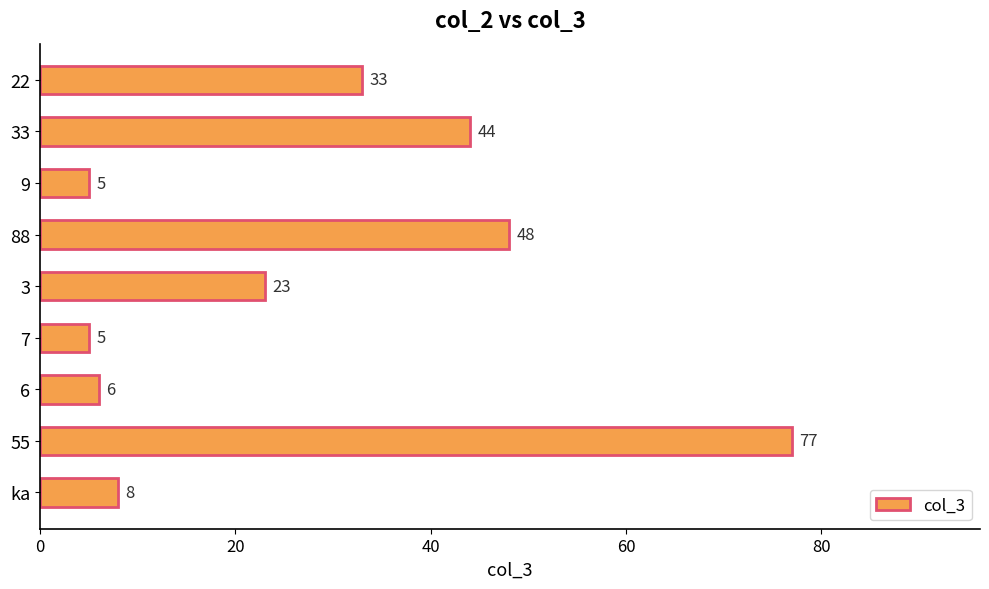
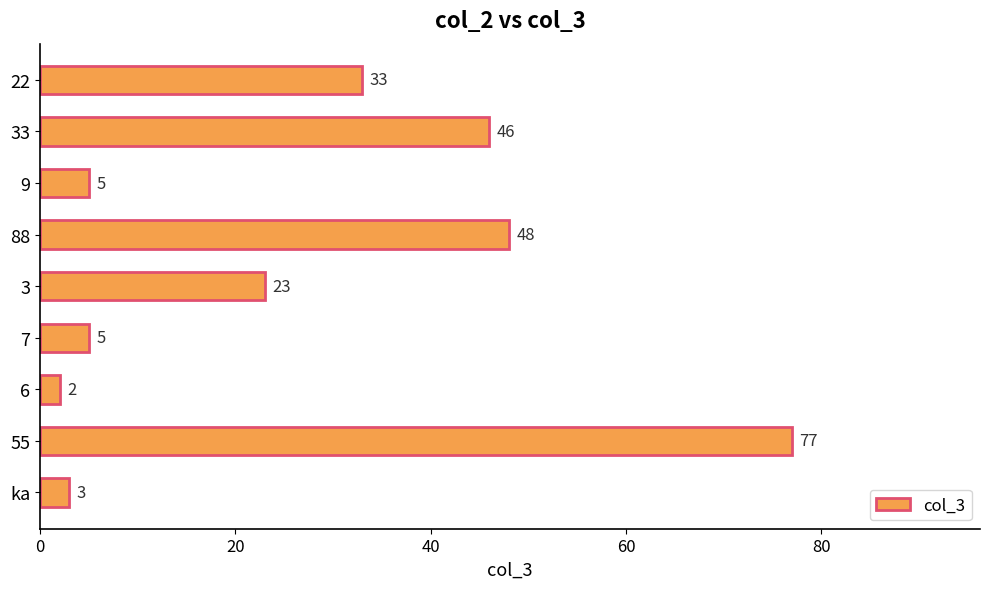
  {
    "22": 33,
-   "33": 44,
+   "33": 46,
    "9": 5,
    "88": 48,
    "3": 23,
    "7": 5,
-   "6": 6,
+   "6": 2,
    "55": 77,
-   "ka": 8
+   "ka": 3
  }
